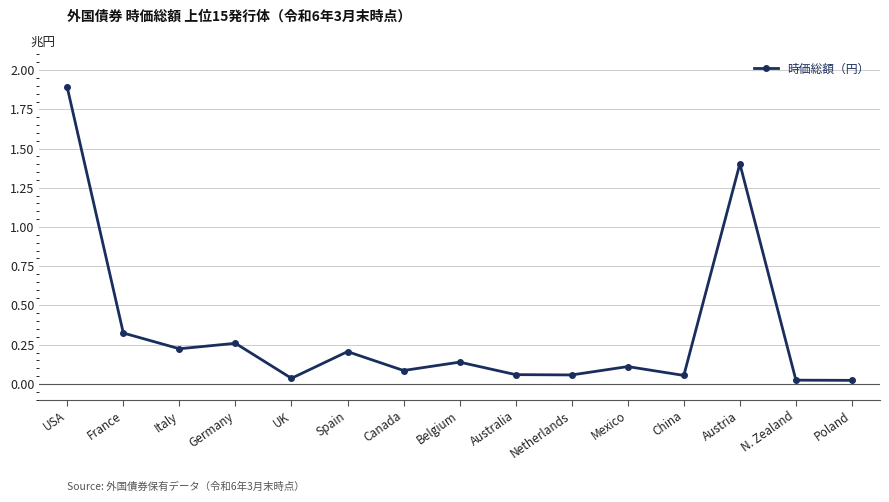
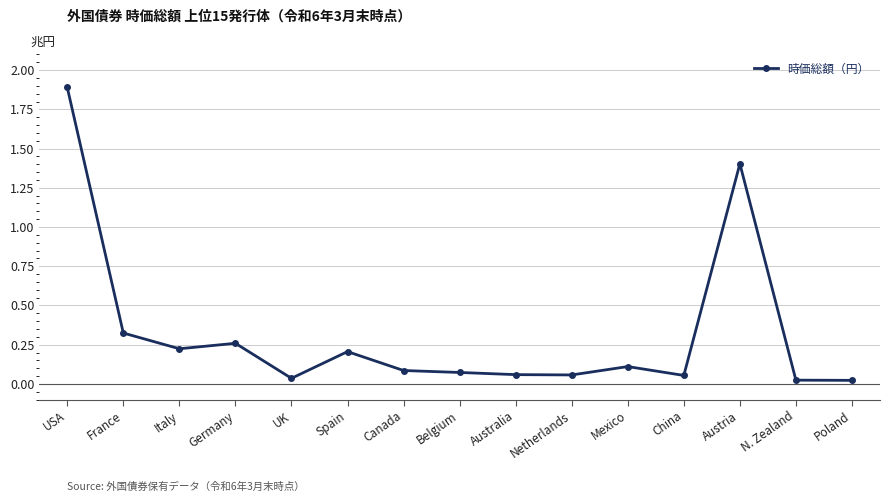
  {
    "USA": 1.89,
    "France": 0.32,
    "Italy": 0.22,
    "Germany": 0.26,
    "UK": 0.04,
    "Spain": 0.21,
    "Canada": 0.09,
-   "Belgium": 0.14,
+   "Belgium": 0.07,
    "Australia": 0.06,
    "Netherlands": 0.06,
    "Mexico": 0.11,
    "China": 0.05,
    "Austria": 1.40,
    "N. Zealand": 0.02,
    "Poland": 0.02
  }
